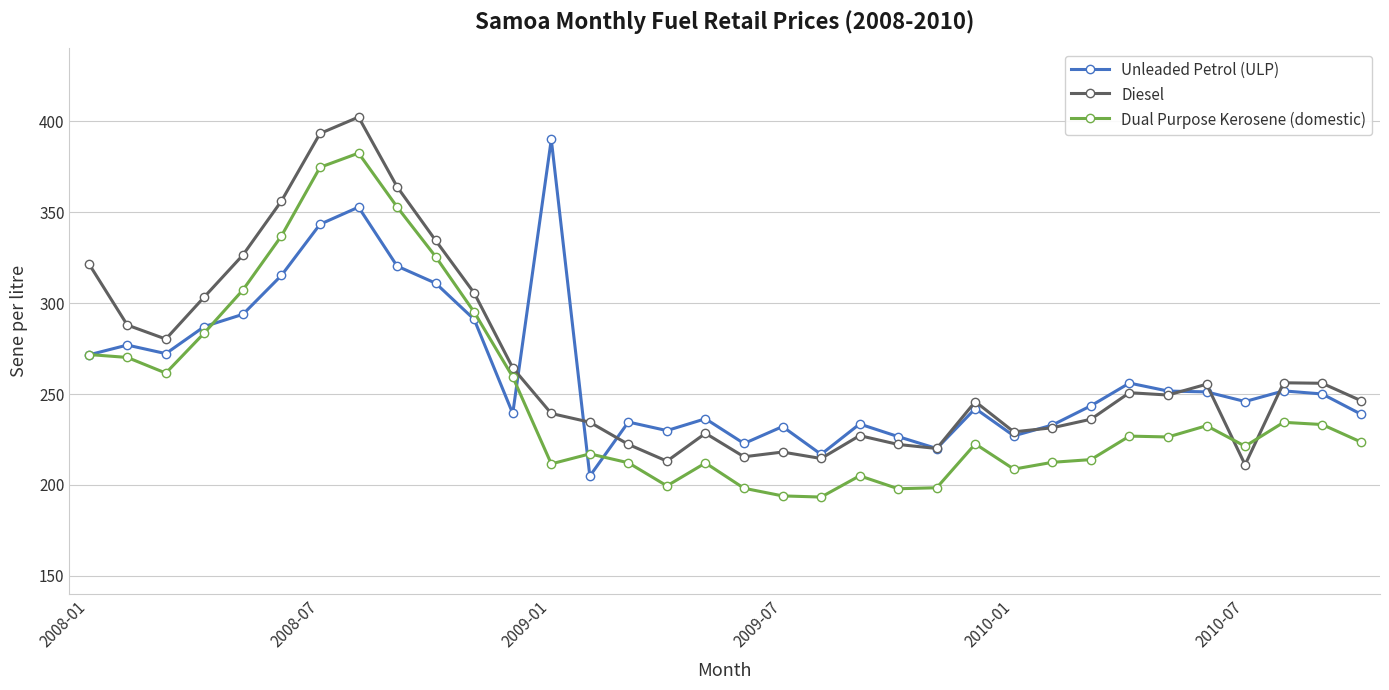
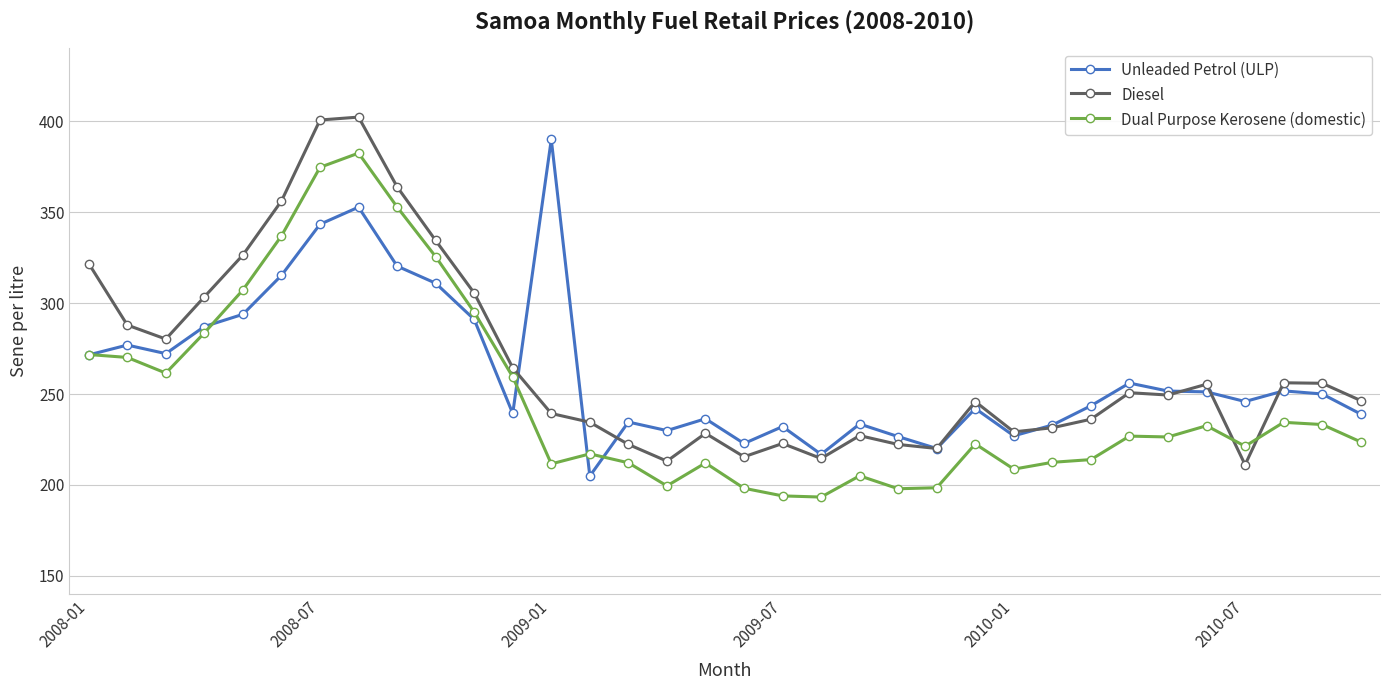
  {
    "Unleaded Petrol (ULP)": {
      "2008-07": 343,
      "2009-01": 390,
      "2009-07": 232,
      "2010-01": 227,
      "2010-07": 246
    },
    "Diesel": {
      "2008-01": 322,
-     "2008-07": 393,
+     "2008-07": 401,
      "2009-01": 239,
-     "2009-07": 218,
+     "2009-07": 223,
      "2010-01": 229,
      "2010-07": 211
    },
    "Dual Purpose Kerosene (domestic)": {
      "2008-07": 375,
      "2009-01": 212,
      "2009-07": 194,
      "2010-01": 209,
      "2010-07": 221
    }
  }
